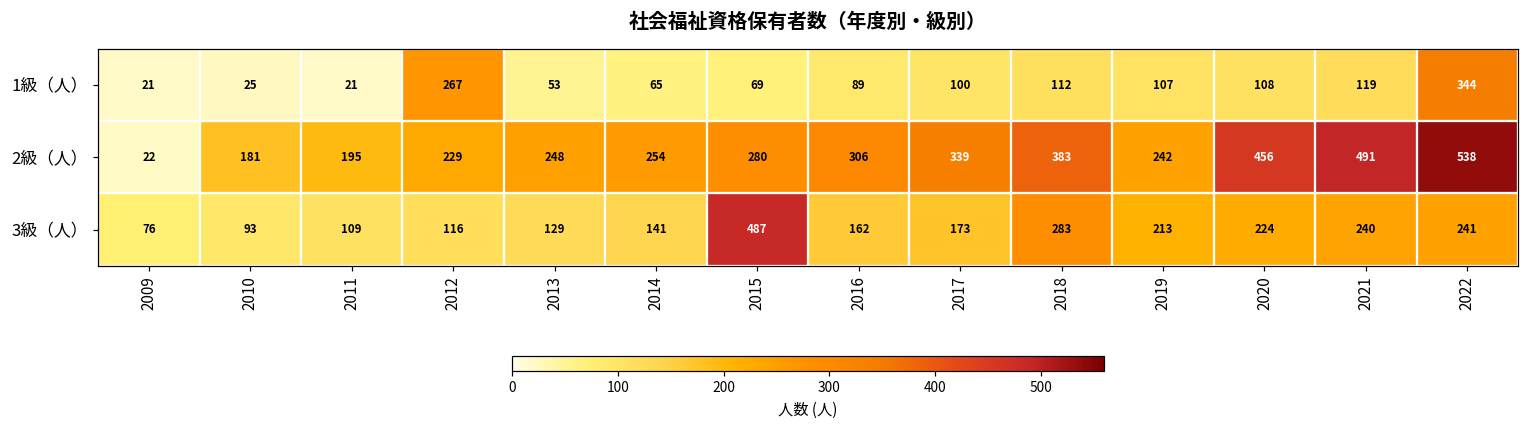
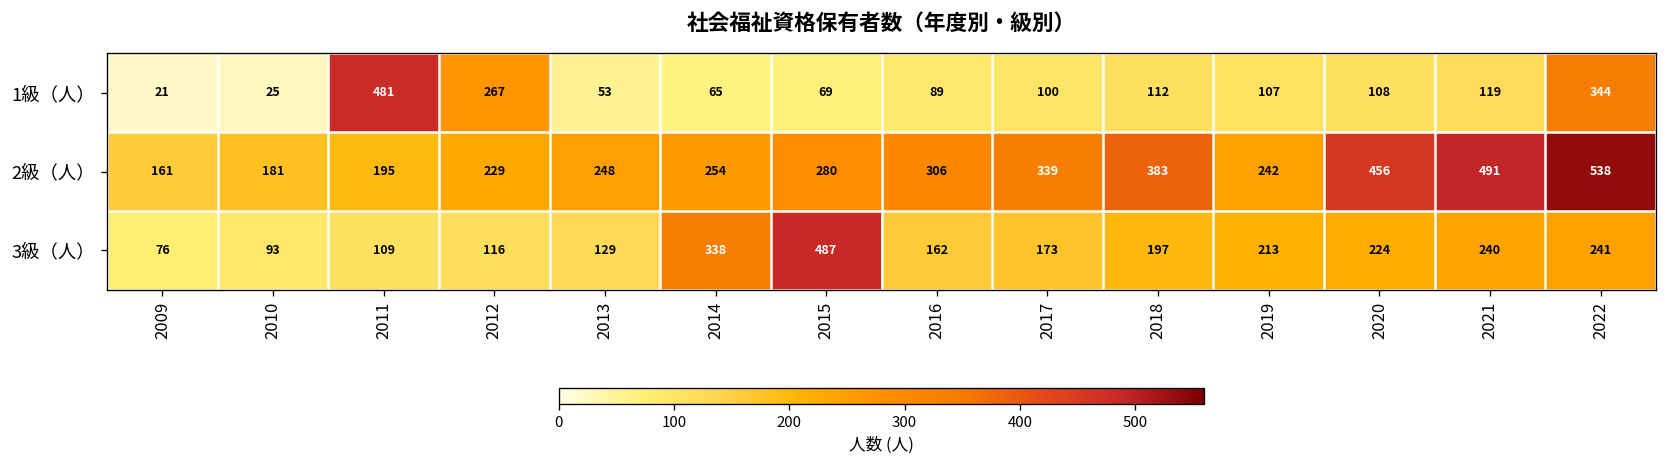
  {
    "1級（人）": {
      "2009": 21,
      "2010": 25,
-     "2011": 21,
+     "2011": 481,
      "2012": 267,
      "2013": 53,
      "2014": 65,
      "2015": 69,
      "2016": 89,
      "2017": 100,
      "2018": 112,
      "2019": 107,
      "2020": 108,
      "2021": 119,
      "2022": 344
    },
    "2級（人）": {
-     "2009": 22,
+     "2009": 161,
      "2010": 181,
      "2011": 195,
      "2012": 229,
      "2013": 248,
      "2014": 254,
      "2015": 280,
      "2016": 306,
      "2017": 339,
      "2018": 383,
      "2019": 242,
      "2020": 456,
      "2021": 491,
      "2022": 538
    },
    "3級（人）": {
      "2009": 76,
      "2010": 93,
      "2011": 109,
      "2012": 116,
      "2013": 129,
-     "2014": 141,
+     "2014": 338,
      "2015": 487,
      "2016": 162,
      "2017": 173,
-     "2018": 283,
+     "2018": 197,
      "2019": 213,
      "2020": 224,
      "2021": 240,
      "2022": 241
    }
  }
